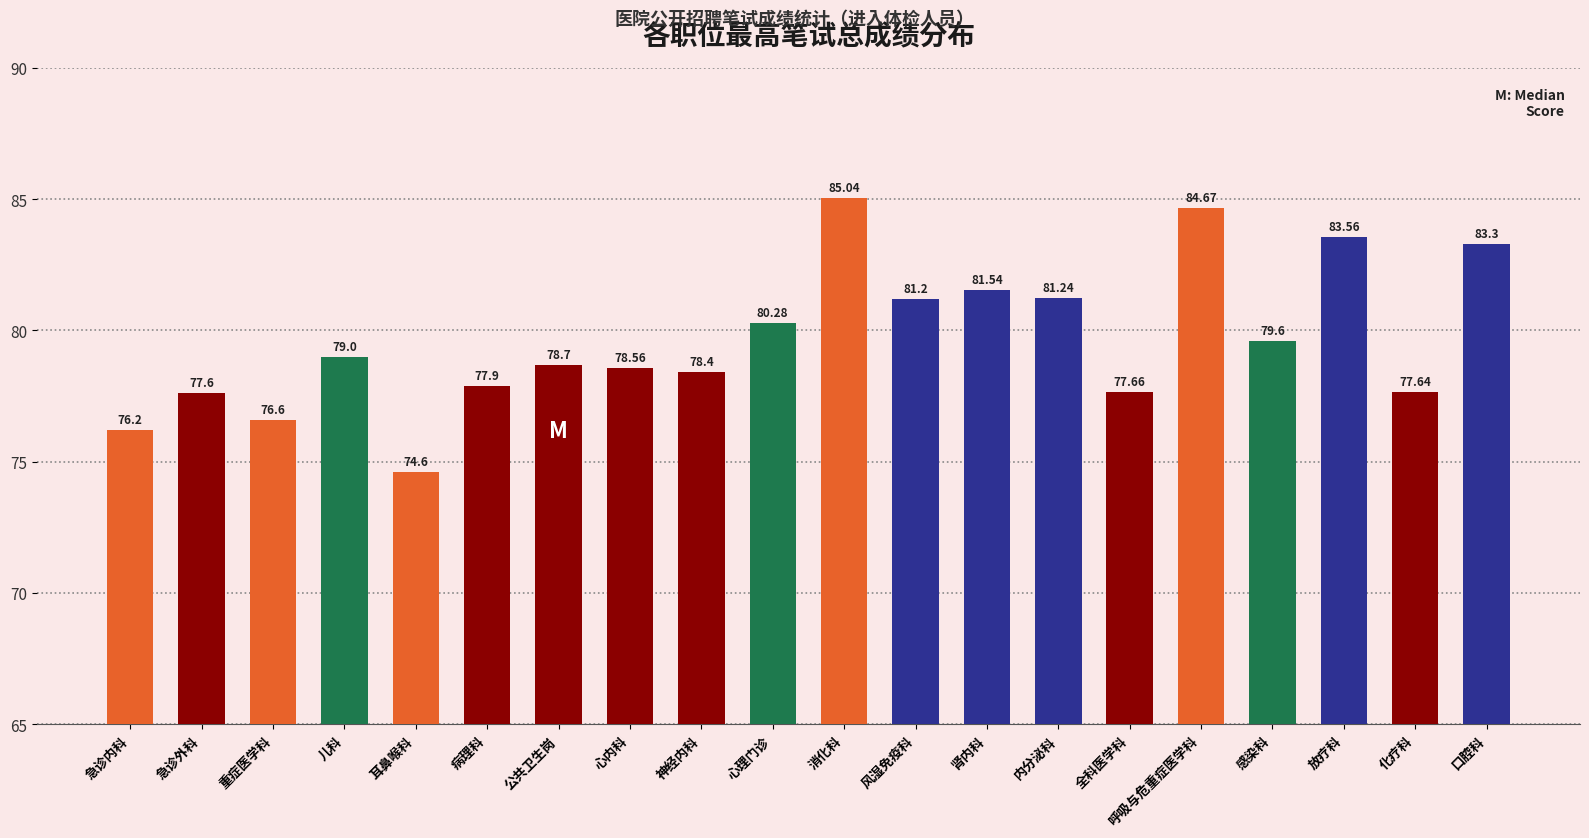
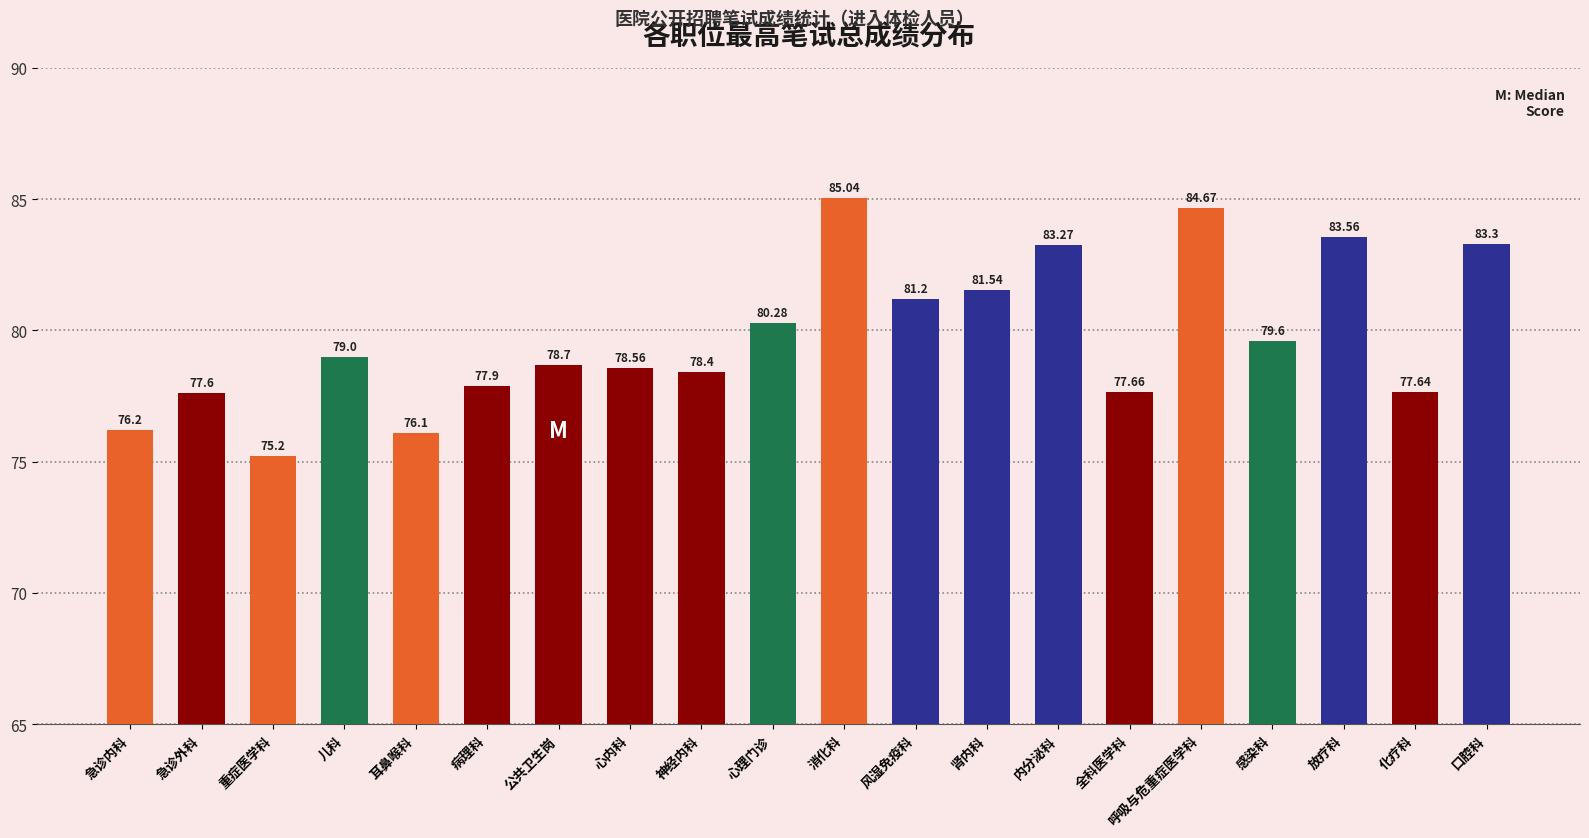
  {
    "急诊内科": 76.2,
    "急诊外科": 77.6,
-   "重症医学科": 76.6,
+   "重症医学科": 75.2,
    "儿科": 79.0,
-   "耳鼻喉科": 74.6,
+   "耳鼻喉科": 76.1,
    "病理科": 77.9,
    "公共卫生岗": 78.7,
    "心内科": 78.56,
    "神经内科": 78.4,
    "心理门诊": 80.28,
    "消化科": 85.04,
    "风湿免疫科": 81.2,
    "肾内科": 81.54,
-   "内分泌科": 81.24,
+   "内分泌科": 83.27,
    "全科医学科": 77.66,
    "呼吸与危重症医学科": 84.67,
    "感染科": 79.6,
    "放疗科": 83.56,
    "化疗科": 77.64,
    "口腔科": 83.3
  }
